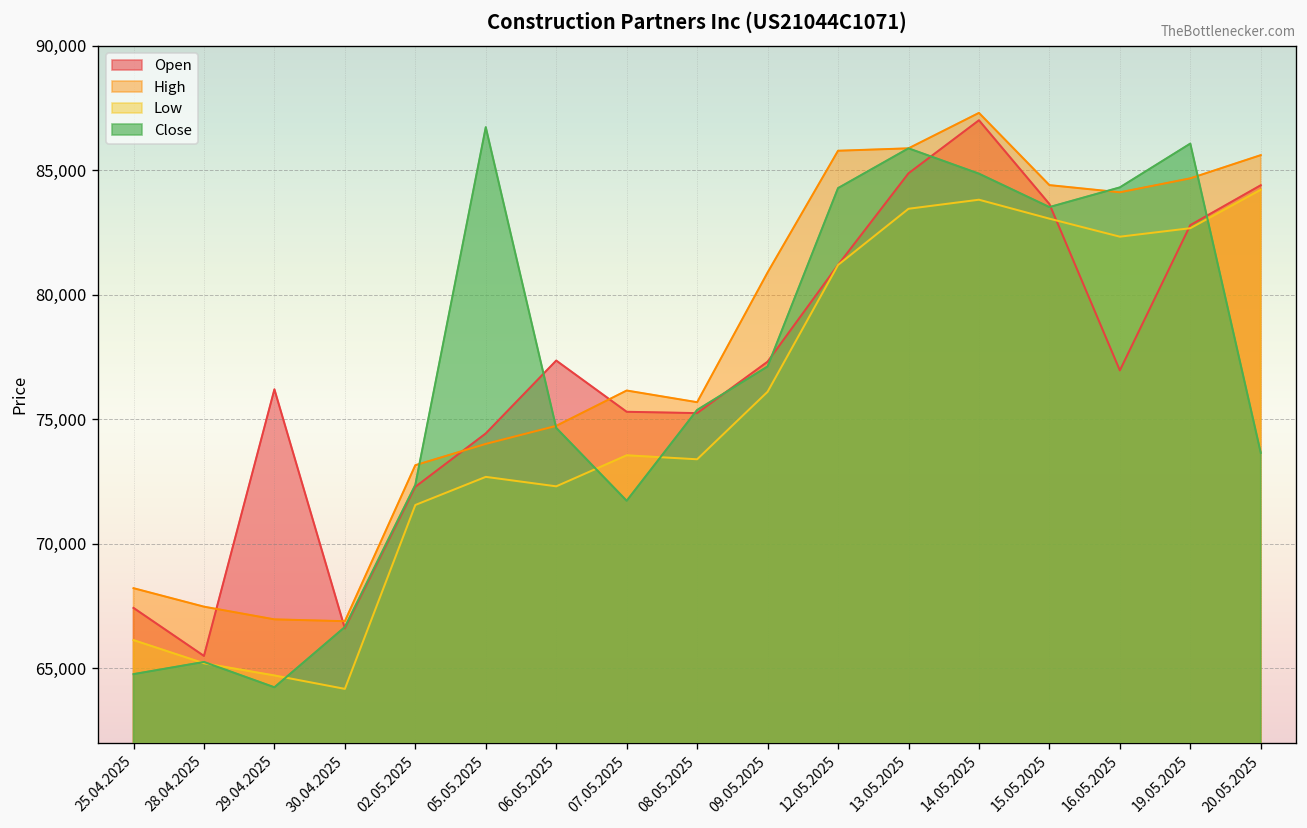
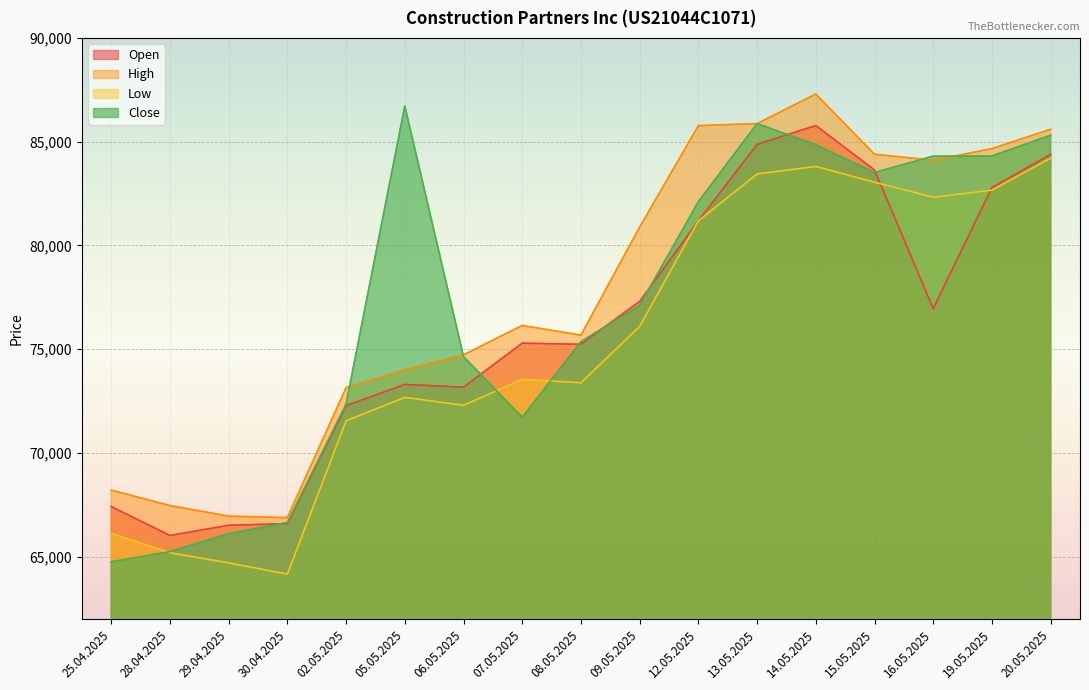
  {
    "Open": {
      "25.04.2025": "67,400",
-     "28.04.2025": "65,500",
-     "29.04.2025": "76,200",
-     "05.05.2025": "74,400",
-     "06.05.2025": "77,300",
+     "28.04.2025": "66,000",
+     "29.04.2025": "66,500",
+     "05.05.2025": "73,300",
+     "06.05.2025": "73,200",
      "07.05.2025": "75,300",
      "08.05.2025": "75,200",
      "09.05.2025": "77,300",
      "13.05.2025": "84,900",
-     "14.05.2025": "87,000",
+     "14.05.2025": "85,800",
      "15.05.2025": "83,600",
      "16.05.2025": "77,000",
      "19.05.2025": "82,800",
      "20.05.2025": "84,400"
    },
    "Close": {
      "25.04.2025": "64,800",
-     "29.04.2025": "64,200",
+     "29.04.2025": "66,100",
      "05.05.2025": "86,700",
      "07.05.2025": "71,700",
      "08.05.2025": "75,400",
      "09.05.2025": "77,100",
-     "12.05.2025": "84,300",
+     "12.05.2025": "82,100",
      "14.05.2025": "84,900",
      "15.05.2025": "83,500",
      "16.05.2025": "84,300",
-     "19.05.2025": "86,100",
-     "20.05.2025": "73,600"
+     "19.05.2025": "84,300",
+     "20.05.2025": "85,300"
    }
  }
